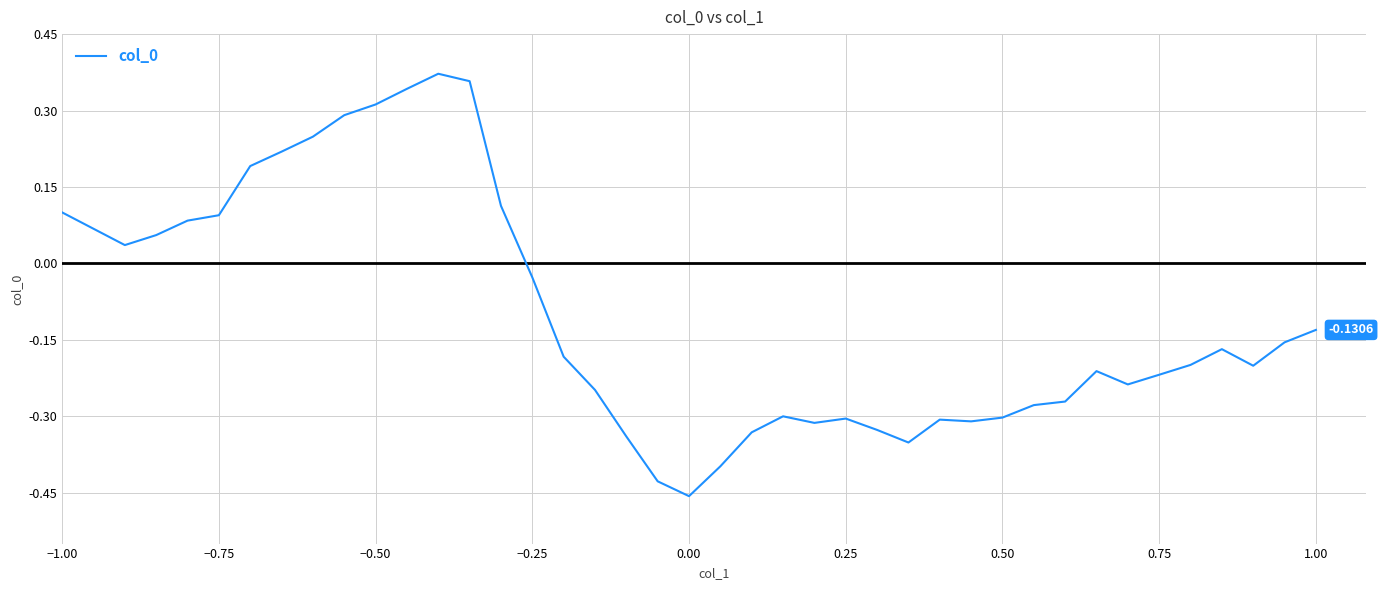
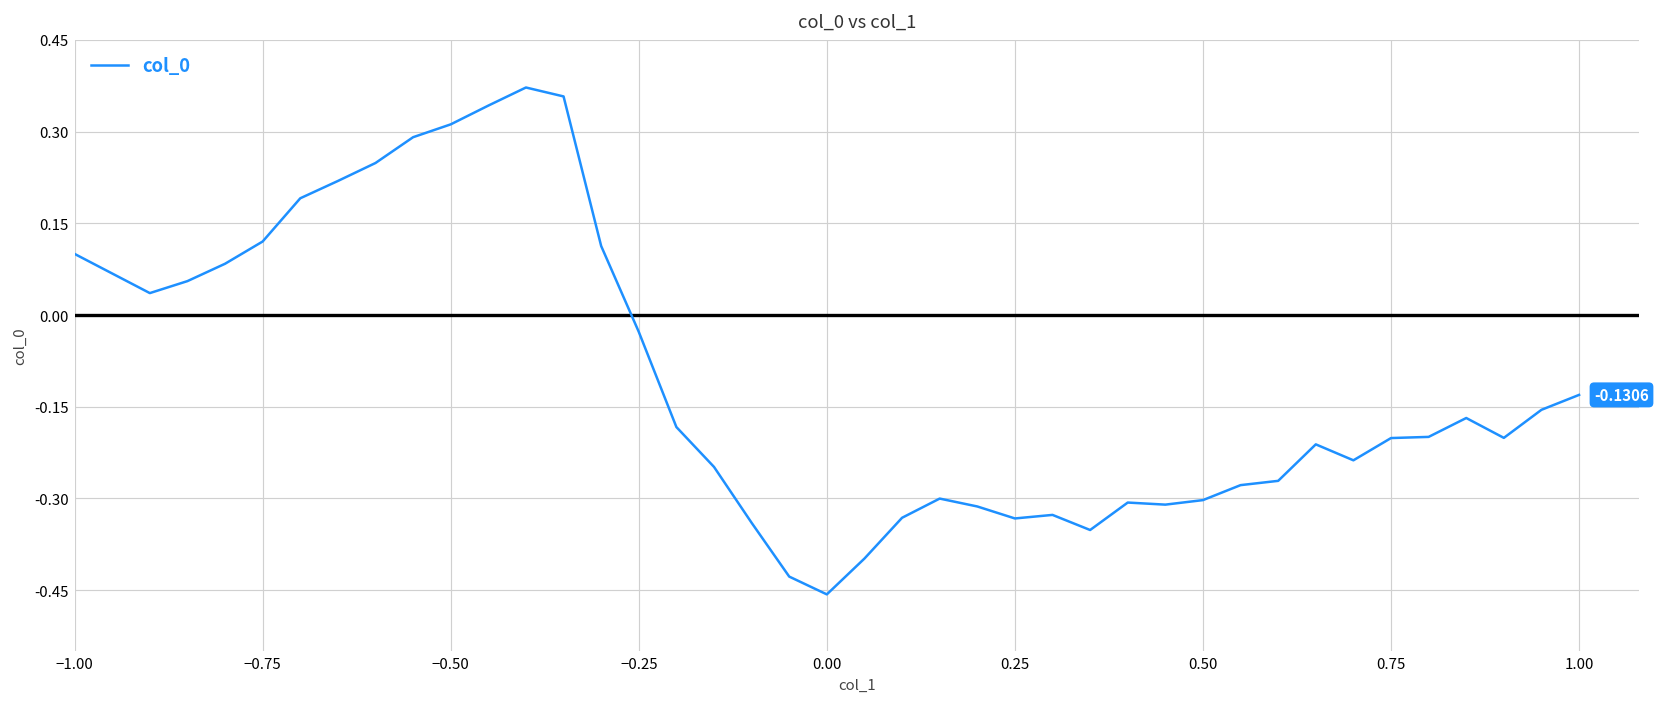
  {
    "−1.00": 0.10,
-   "−0.75": 0.09,
+   "−0.75": 0.12,
    "−0.50": 0.31,
    "−0.25": -0.03,
    "0.00": -0.46,
-   "0.25": -0.30,
+   "0.25": -0.33,
    "0.50": -0.30,
-   "0.75": -0.22
+   "0.75": -0.20
  }
